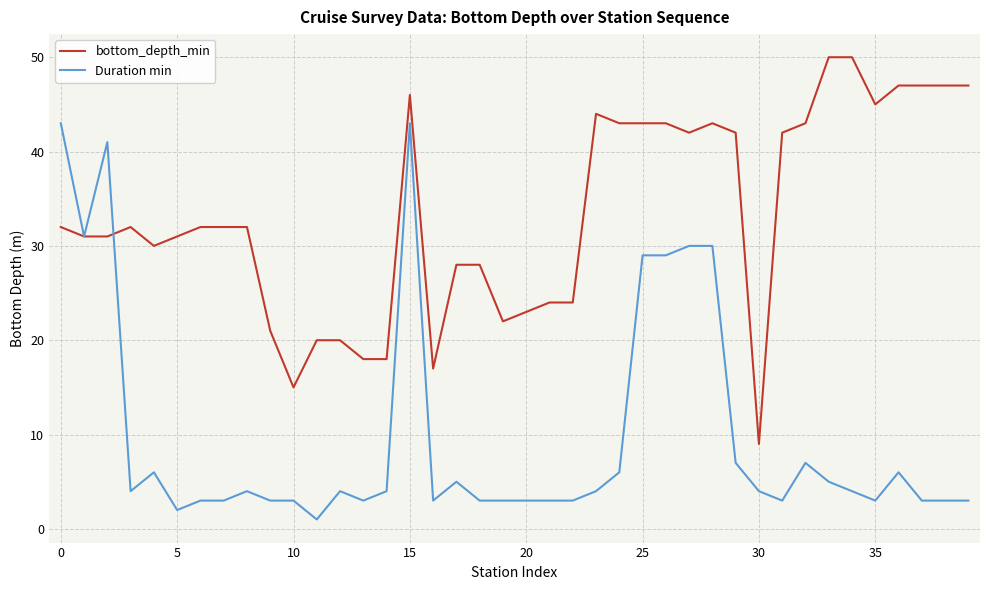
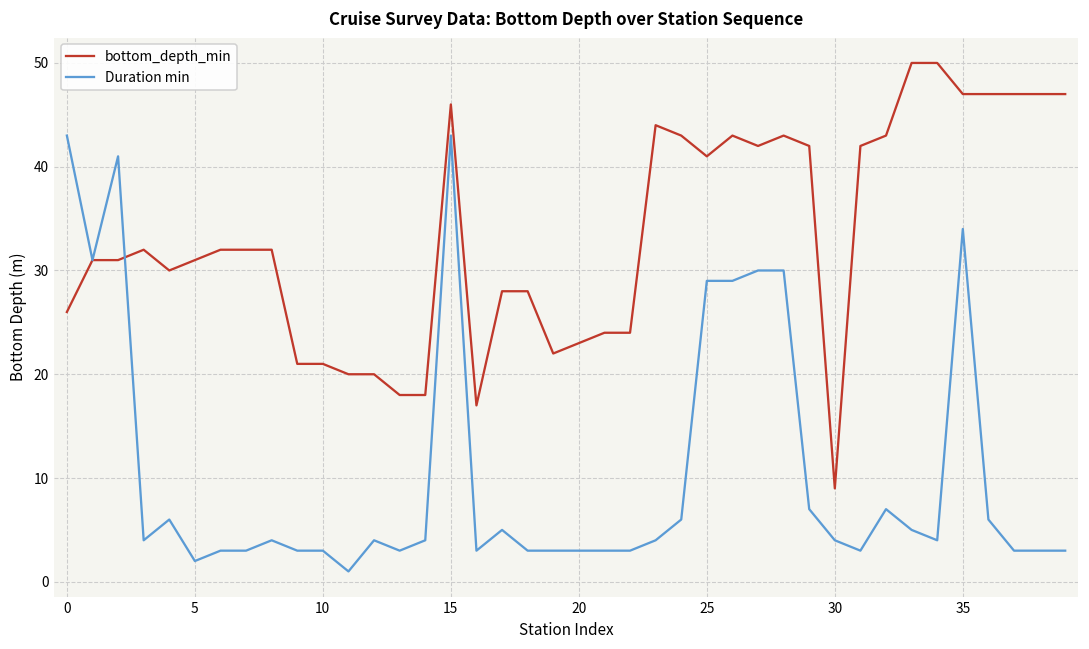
  {
    "bottom_depth_min": {
-     "0": 32,
+     "0": 26,
      "5": 31,
-     "10": 15,
+     "10": 21,
      "15": 46,
      "20": 23,
-     "25": 43,
+     "25": 41,
      "30": 9,
-     "35": 45
+     "35": 47
    },
    "Duration min": {
      "0": 43,
      "5": 2,
      "10": 3,
      "15": 43,
      "20": 3,
      "25": 29,
      "30": 4,
-     "35": 3
+     "35": 34
    }
  }
